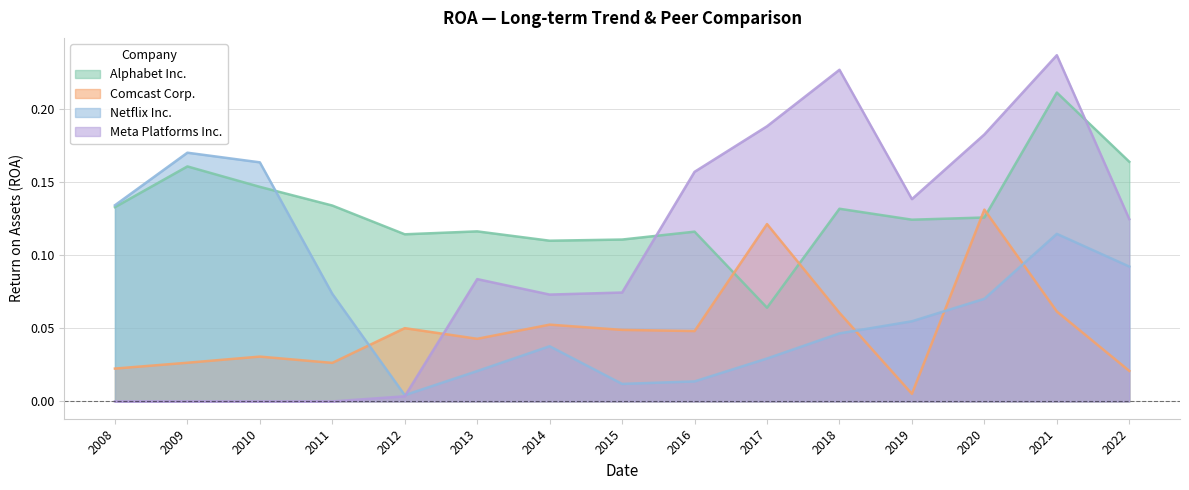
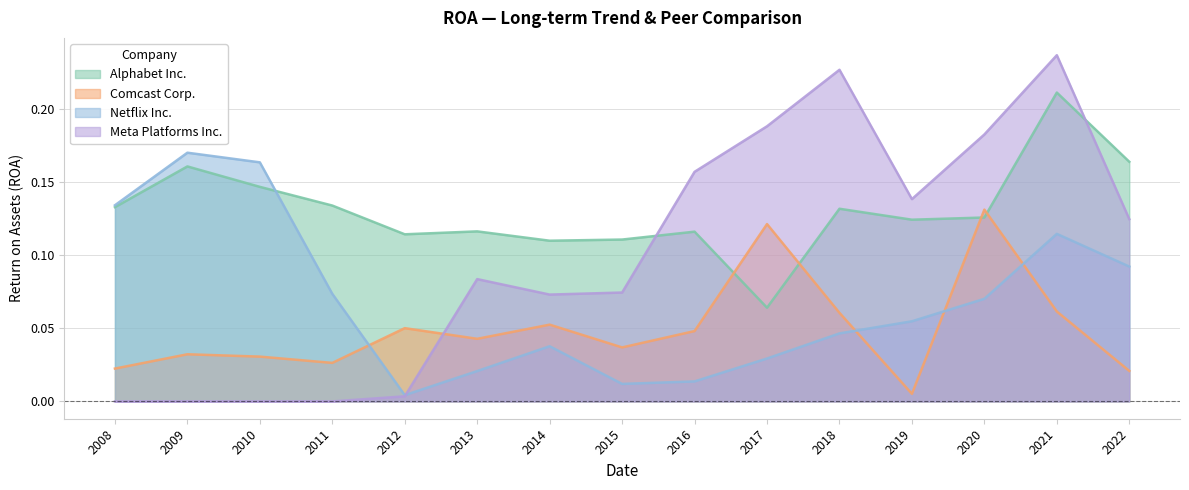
  {
    "Comcast Corp.": {
      "2008": 0.023,
-     "2009": 0.027,
+     "2009": 0.032,
      "2010": 0.031,
      "2011": 0.026,
      "2012": 0.050,
      "2013": 0.043,
      "2014": 0.053,
-     "2015": 0.049,
+     "2015": 0.037,
      "2016": 0.048,
      "2017": 0.122,
      "2018": 0.061,
      "2019": 0.005,
      "2020": 0.131,
      "2021": 0.062,
      "2022": 0.021
    }
  }
